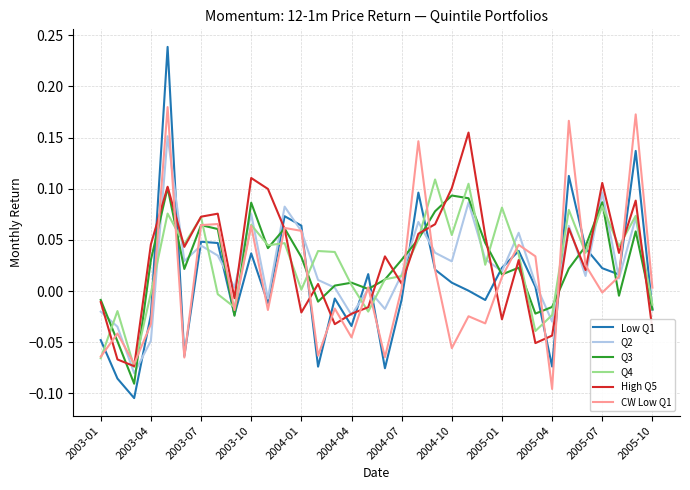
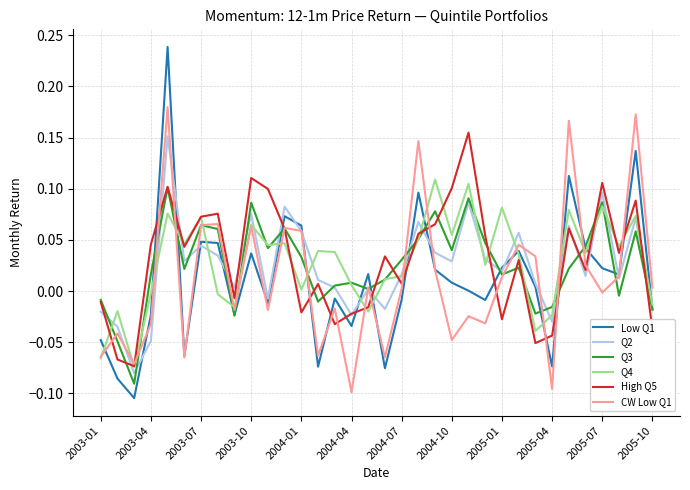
  {
    "Low Q1": {
      "2003-01": -0.048,
      "2003-04": -0.023,
      "2003-07": 0.048,
      "2003-10": 0.037,
      "2004-01": 0.064,
      "2004-04": -0.034,
      "2004-07": -0.008,
      "2004-10": 0.008,
      "2005-01": 0.023,
      "2005-04": -0.074,
      "2005-07": 0.022
    },
    "Q2": {
      "2003-01": -0.020,
      "2003-04": -0.049,
      "2003-07": 0.044,
      "2003-10": 0.075,
      "2004-10": 0.029,
      "2005-01": 0.019,
      "2005-04": -0.030,
      "2005-07": 0.096
    },
    "Q3": {
-     "2003-04": 0.030,
+     "2003-04": 0.017,
      "2003-10": 0.086,
      "2004-01": 0.033,
      "2004-07": 0.031,
-     "2004-10": 0.093,
+     "2004-10": 0.040,
      "2005-01": 0.016,
      "2005-04": -0.016,
      "2005-07": 0.087
    },
    "Q4": {
      "2003-04": -0.002,
      "2004-01": 0.001,
      "2004-10": 0.055,
      "2005-01": 0.082,
      "2005-04": -0.023,
      "2005-07": 0.083,
      "2005-10": -0.013
    },
    "High Q5": {
      "2003-04": 0.046,
      "2003-10": 0.110,
      "2004-01": -0.021,
      "2004-07": 0.007,
      "2004-10": 0.101,
      "2005-01": -0.028,
      "2005-04": -0.043,
      "2005-07": 0.106
    },
    "CW Low Q1": {
      "2003-04": -0.032,
-     "2004-04": -0.045,
+     "2004-04": -0.099,
      "2004-07": 0.003,
-     "2004-10": -0.056,
+     "2004-10": -0.048,
      "2005-01": 0.014,
      "2005-04": -0.096,
      "2005-07": -0.001,
      "2005-10": 0.003
    }
  }
